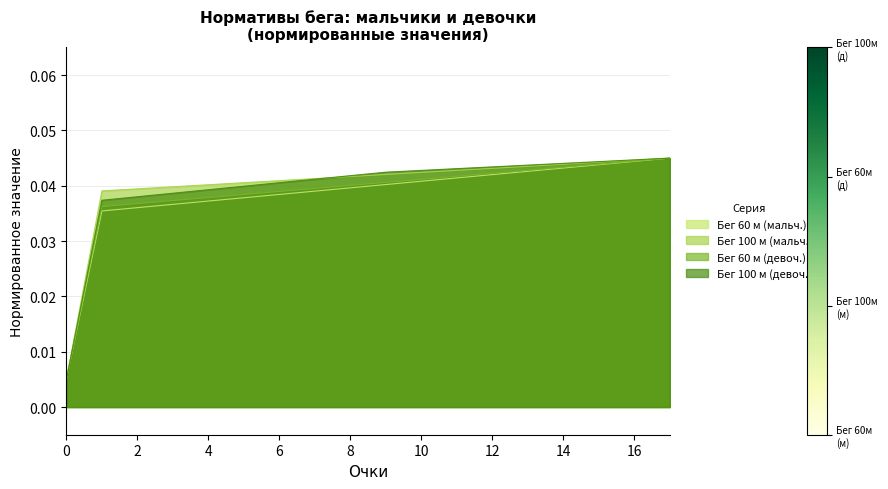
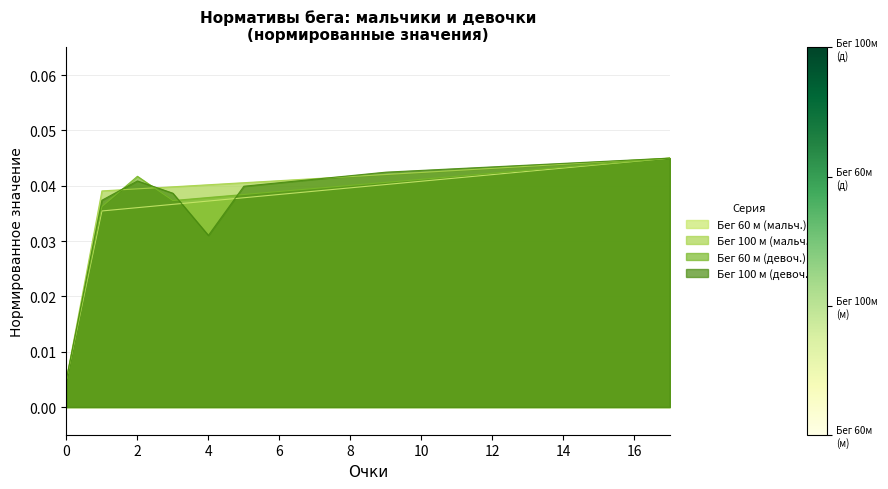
  {
    "Бег 60 м (девоч.)": {
-     "2": 0.037,
+     "2": 0.042,
      "4": 0.038,
      "6": 0.039
    },
    "Бег 100 м (девоч.)": {
-     "2": 0.038,
-     "4": 0.039
+     "2": 0.041,
+     "4": 0.031
    }
  }
